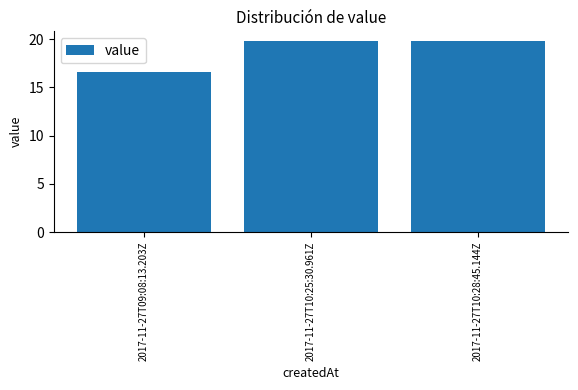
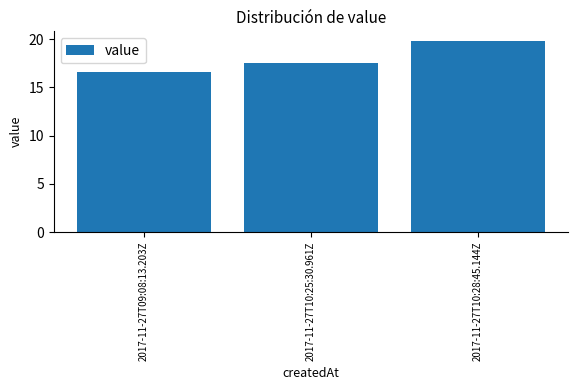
  {
    "2017-11-27T09:08:13.203Z": 17,
-   "2017-11-27T10:25:30.961Z": 20,
+   "2017-11-27T10:25:30.961Z": 18,
    "2017-11-27T10:28:45.144Z": 20
  }
